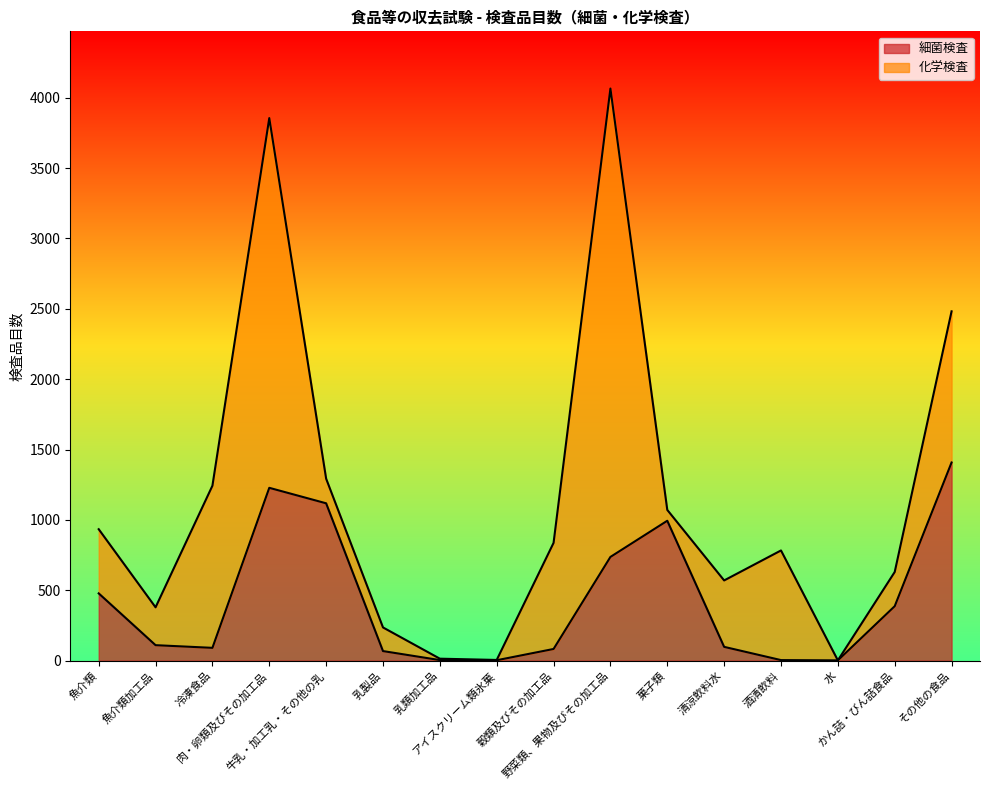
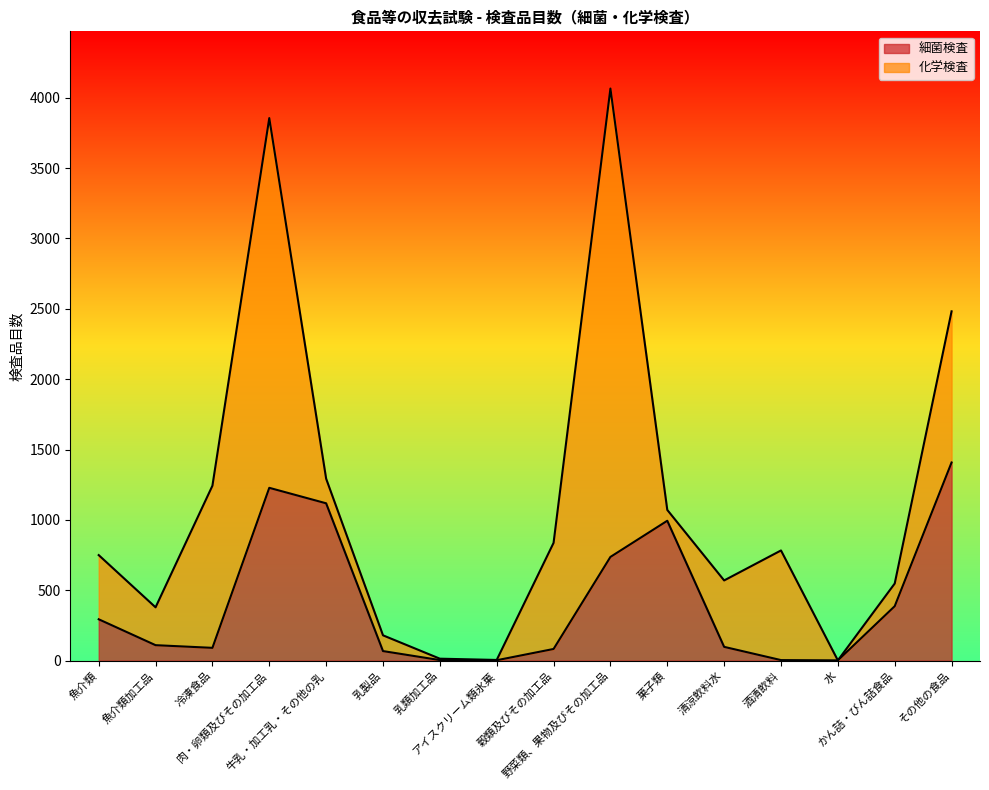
  {
    "細菌検査": {
-     "魚介類": 480,
+     "魚介類": 290,
      "魚介類加工品": 110,
      "冷凍食品": 90,
      "肉・卵類及びその加工品": 1230,
      "牛乳・加工乳・その他の乳": 1120,
      "乳製品": 70,
      "穀類及びその加工品": 80,
      "野菜類、果物及びその加工品": 740,
      "菓子類": 990,
      "清涼飲料水": 100,
      "酒清飲料": 0,
      "かん詰・びん詰食品": 390,
      "その他の食品": 1410
    },
    "化学検査": {
      "魚介類": 460,
      "魚介類加工品": 270,
      "冷凍食品": 1150,
      "肉・卵類及びその加工品": 2630,
      "牛乳・加工乳・その他の乳": 180,
-     "乳製品": 170,
+     "乳製品": 110,
      "穀類及びその加工品": 750,
      "野菜類、果物及びその加工品": 3330,
      "菓子類": 80,
      "清涼飲料水": 470,
      "酒清飲料": 780,
-     "かん詰・びん詰食品": 240,
+     "かん詰・びん詰食品": 160,
      "その他の食品": 1070
    }
  }
